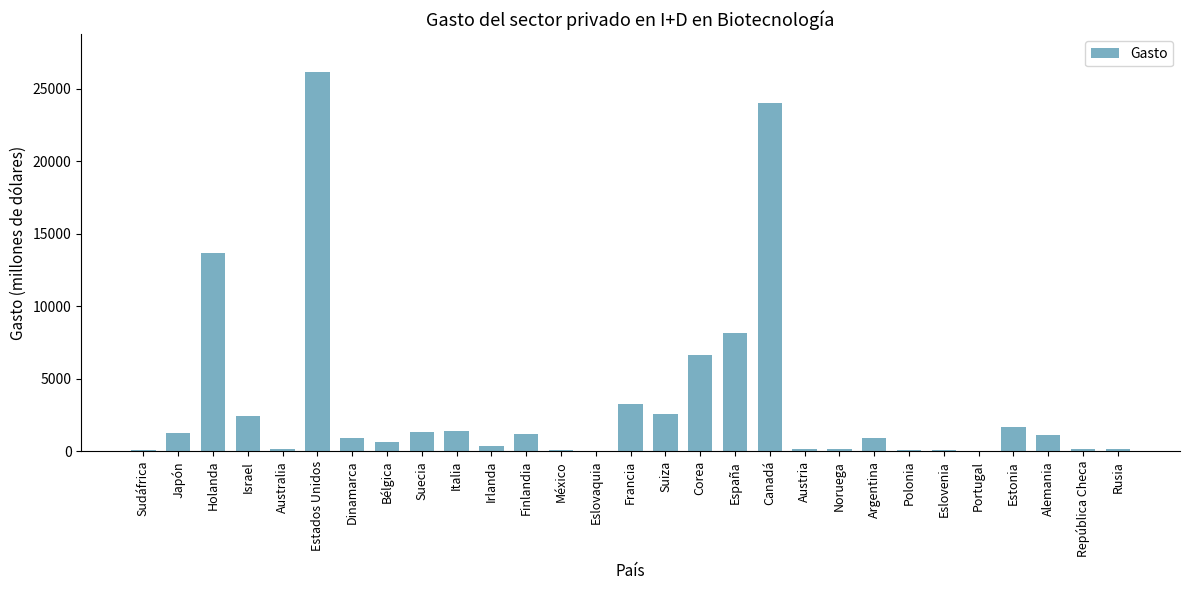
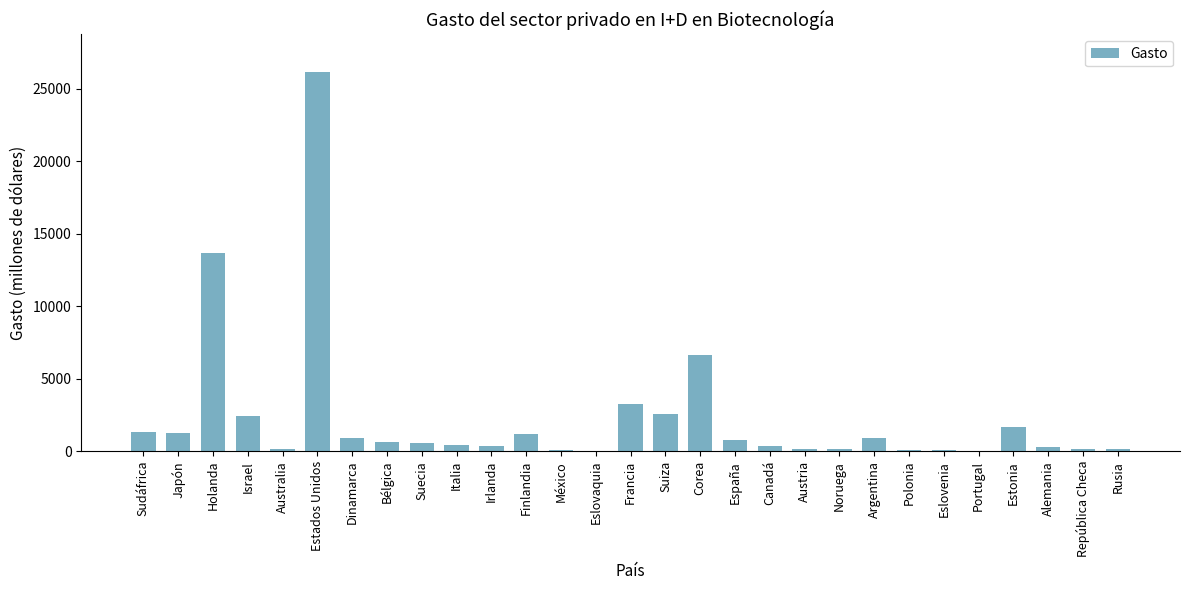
  {
-   "Sudáfrica": 100,
+   "Sudáfrica": 1300,
    "Japón": 1200,
    "Holanda": 13700,
    "Israel": 2500,
    "Estados Unidos": 26100,
    "Dinamarca": 900,
    "Bélgica": 700,
-   "Suecia": 1300,
-   "Italia": 1400,
+   "Suecia": 500,
+   "Italia": 400,
    "Irlanda": 400,
    "Finlandia": 1200,
    "Francia": 3300,
    "Suiza": 2600,
    "Corea": 6700,
-   "España": 8200,
-   "Canadá": 24000,
+   "España": 800,
+   "Canadá": 300,
    "Argentina": 900,
    "Estonia": 1700,
-   "Alemania": 1200
+   "Alemania": 300
  }
